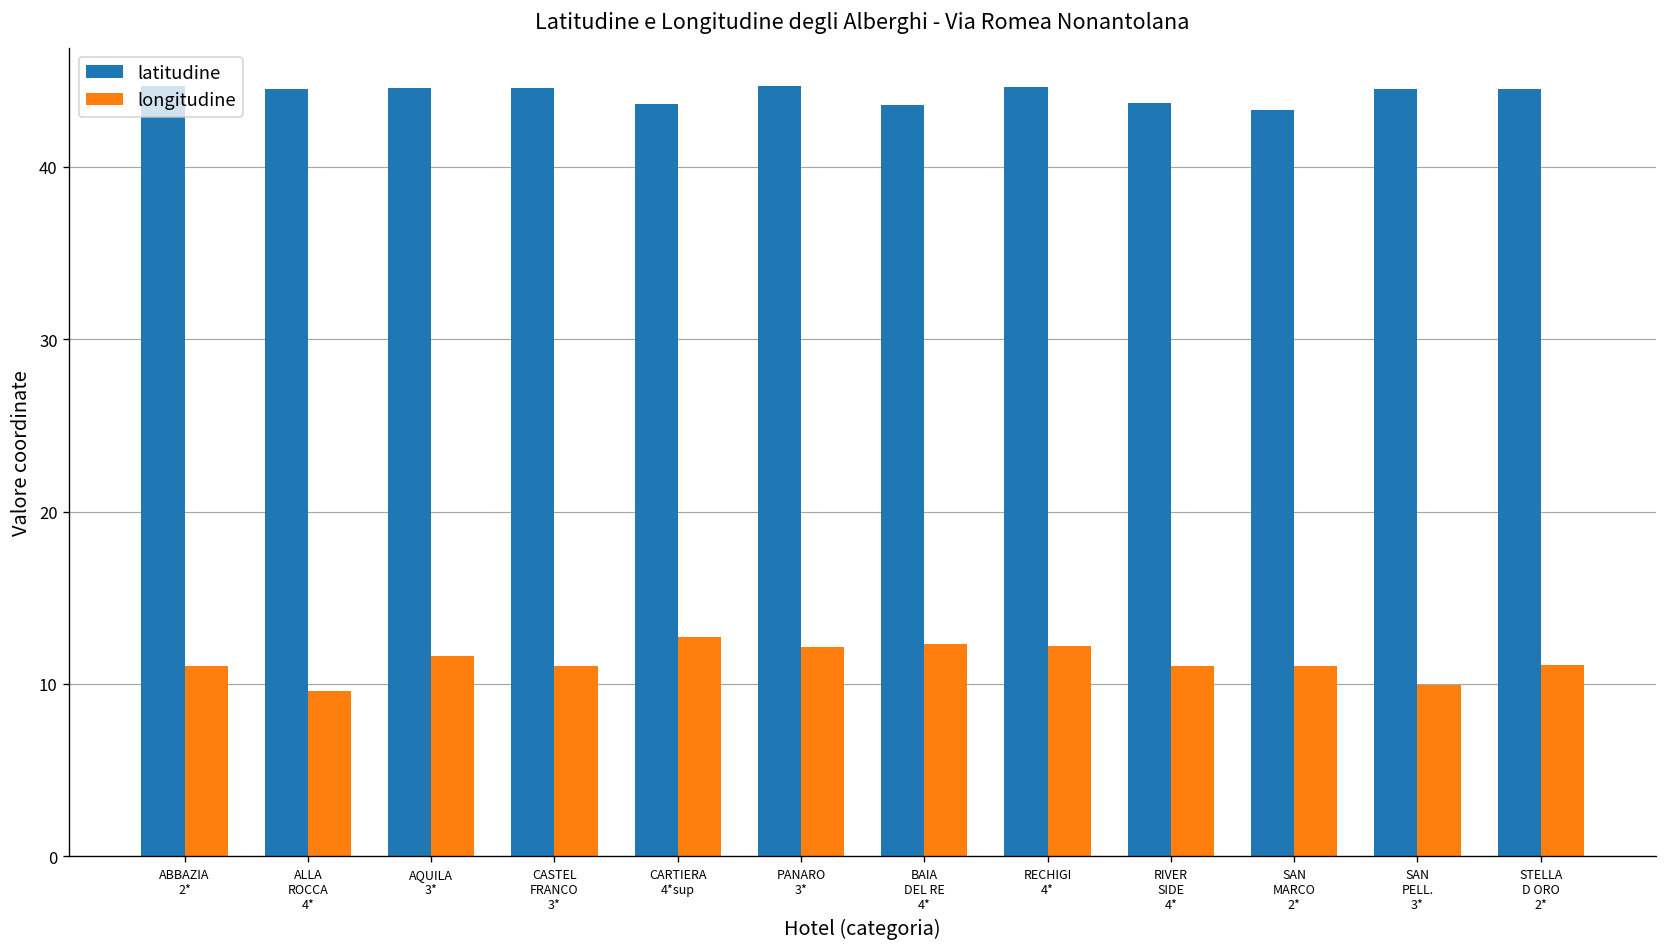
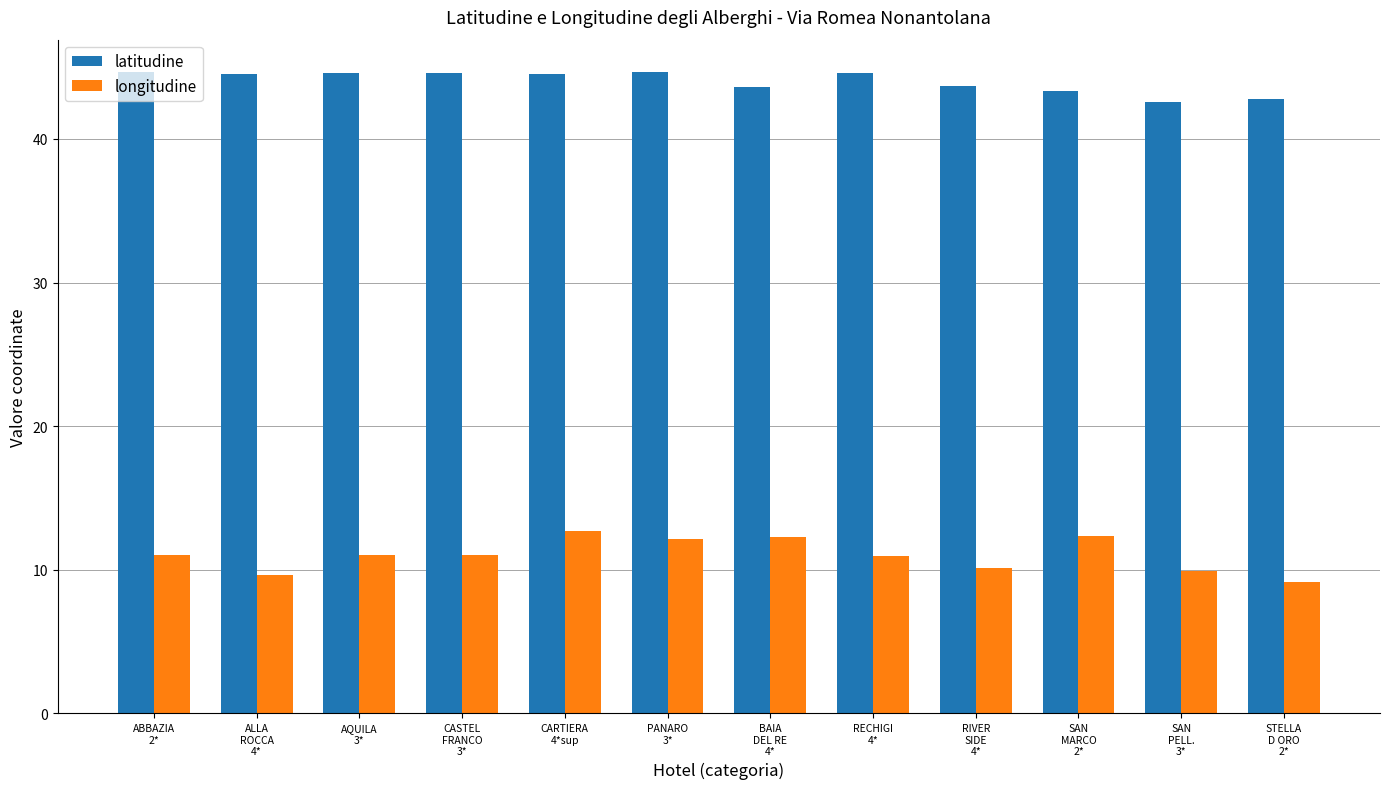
  {
    "latitudine": {
      "ALLA ROCCA 4*": 44.5,
      "AQUILA 3*": 44.6,
      "CASTEL FRANCO 3*": 44.6,
-     "CARTIERA 4*sup": 43.6,
+     "CARTIERA 4*sup": 44.5,
      "PANARO 3*": 44.7,
      "BAIA DEL RE 4*": 43.6,
      "RECHIGI 4*": 44.6,
      "RIVER SIDE 4*": 43.7,
      "SAN MARCO 2*": 43.3,
-     "SAN PELL. 3*": 44.5,
-     "STELLA D ORO 2*": 44.5
+     "SAN PELL. 3*": 42.6,
+     "STELLA D ORO 2*": 42.8
    },
    "longitudine": {
      "ABBAZIA 2*": 11.0,
      "ALLA ROCCA 4*": 9.6,
-     "AQUILA 3*": 11.6,
+     "AQUILA 3*": 11.0,
      "CASTEL FRANCO 3*": 11.1,
      "CARTIERA 4*sup": 12.7,
      "PANARO 3*": 12.2,
      "BAIA DEL RE 4*": 12.3,
-     "RECHIGI 4*": 12.2,
-     "RIVER SIDE 4*": 11.0,
-     "SAN MARCO 2*": 11.1,
+     "RECHIGI 4*": 11.0,
+     "RIVER SIDE 4*": 10.1,
+     "SAN MARCO 2*": 12.3,
      "SAN PELL. 3*": 9.9,
-     "STELLA D ORO 2*": 11.1
+     "STELLA D ORO 2*": 9.1
    }
  }
